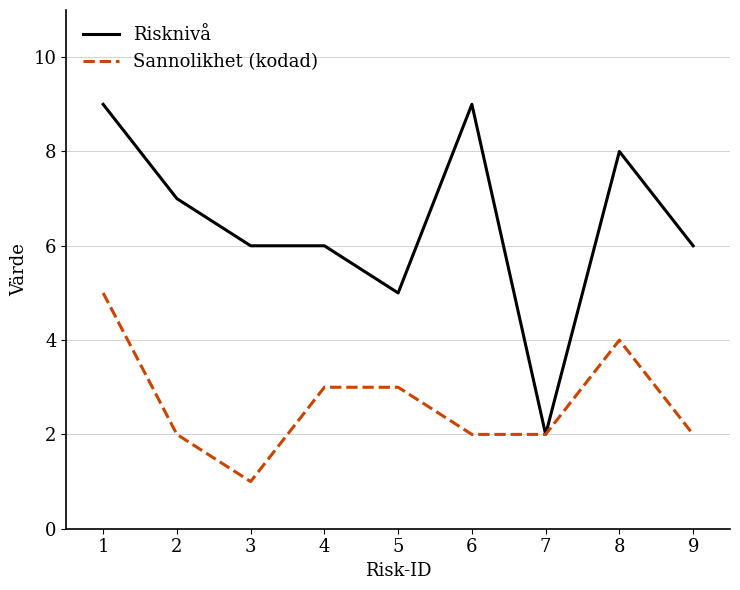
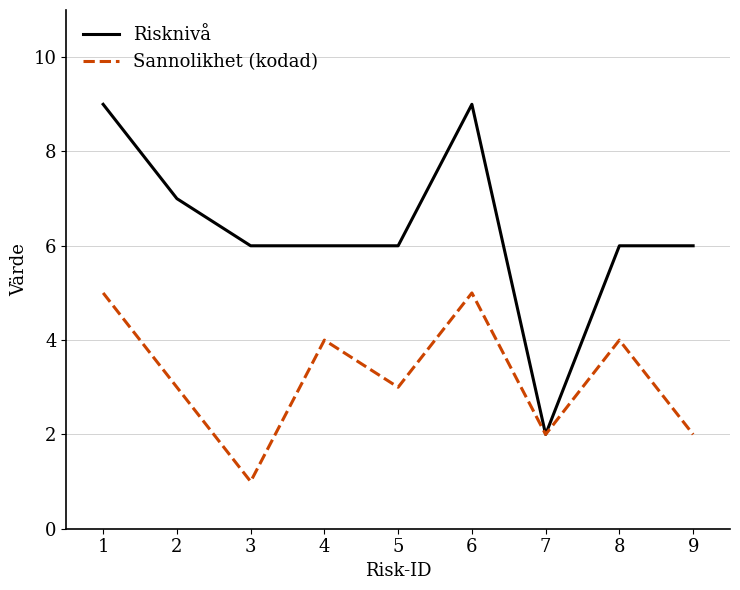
  {
    "Risknivå": {
      "1": 9,
      "2": 7,
      "3": 6,
      "4": 6,
-     "5": 5,
+     "5": 6,
      "6": 9,
-     "8": 8,
+     "8": 6,
      "9": 6
    },
    "Sannolikhet (kodad)": {
      "1": 5,
-     "2": 2,
+     "2": 3,
      "3": 1,
-     "4": 3,
+     "4": 4,
      "5": 3,
-     "6": 2,
+     "6": 5,
      "8": 4,
      "9": 2
    }
  }
